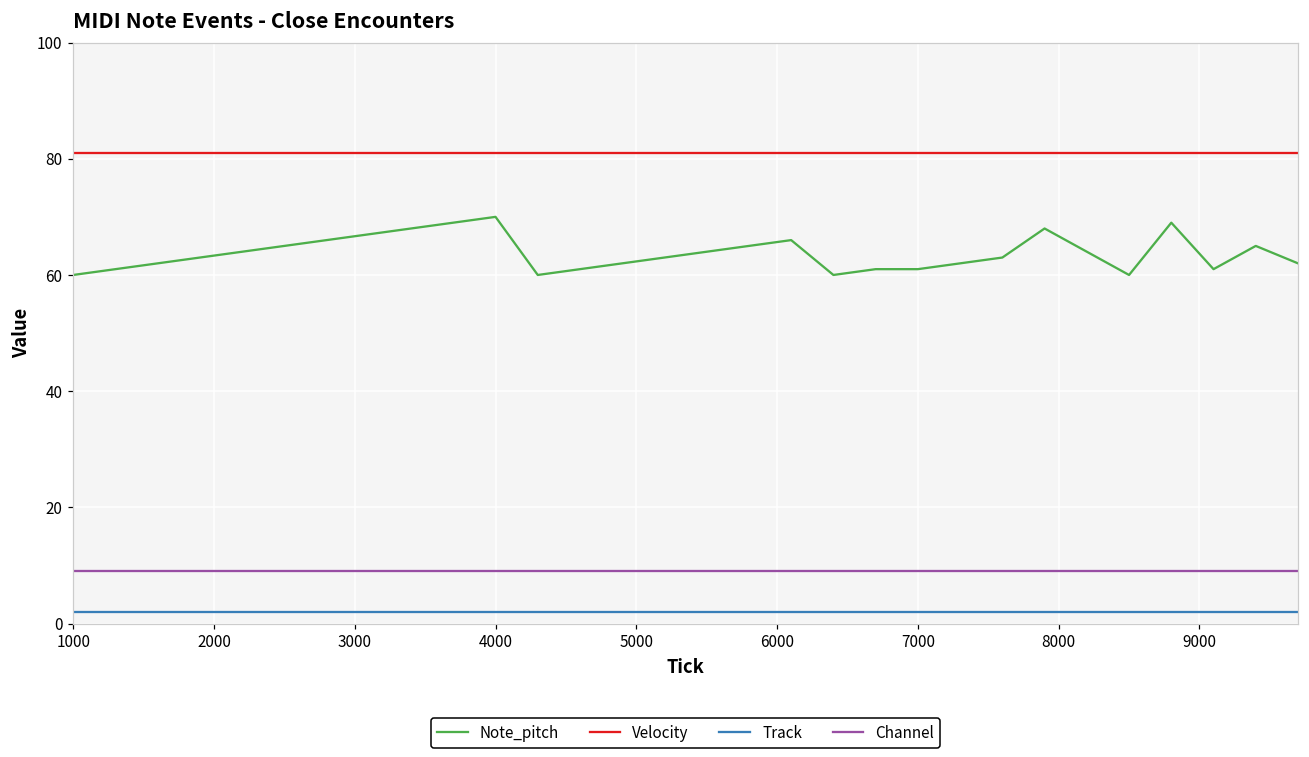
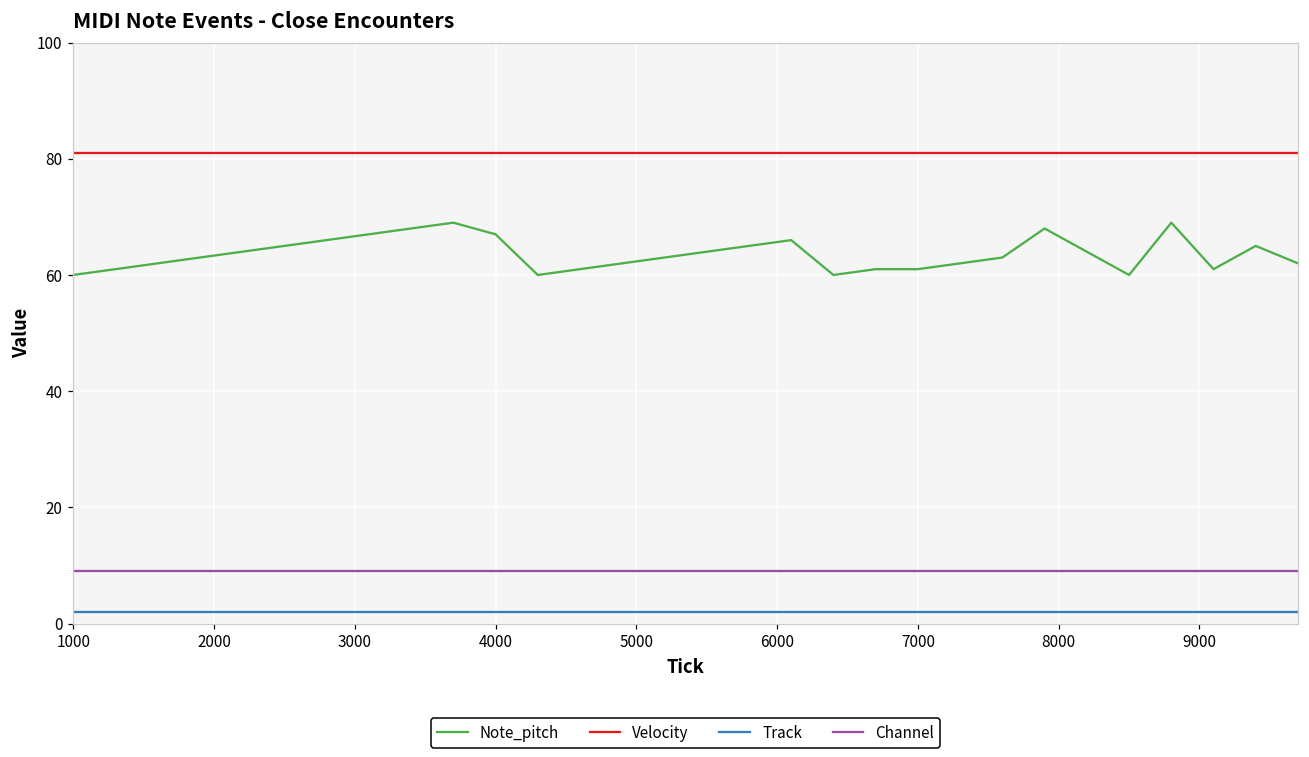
  {
    "Note_pitch": {
      "1000": 60,
-     "4000": 70,
+     "4000": 67,
      "7000": 61
    },
    "Velocity": {
      "1000": 81,
      "4000": 81,
      "7000": 81
    },
    "Track": {
      "1000": 2,
      "4000": 2,
      "7000": 2
    },
    "Channel": {
      "1000": 9,
      "4000": 9,
      "7000": 9
    }
  }
